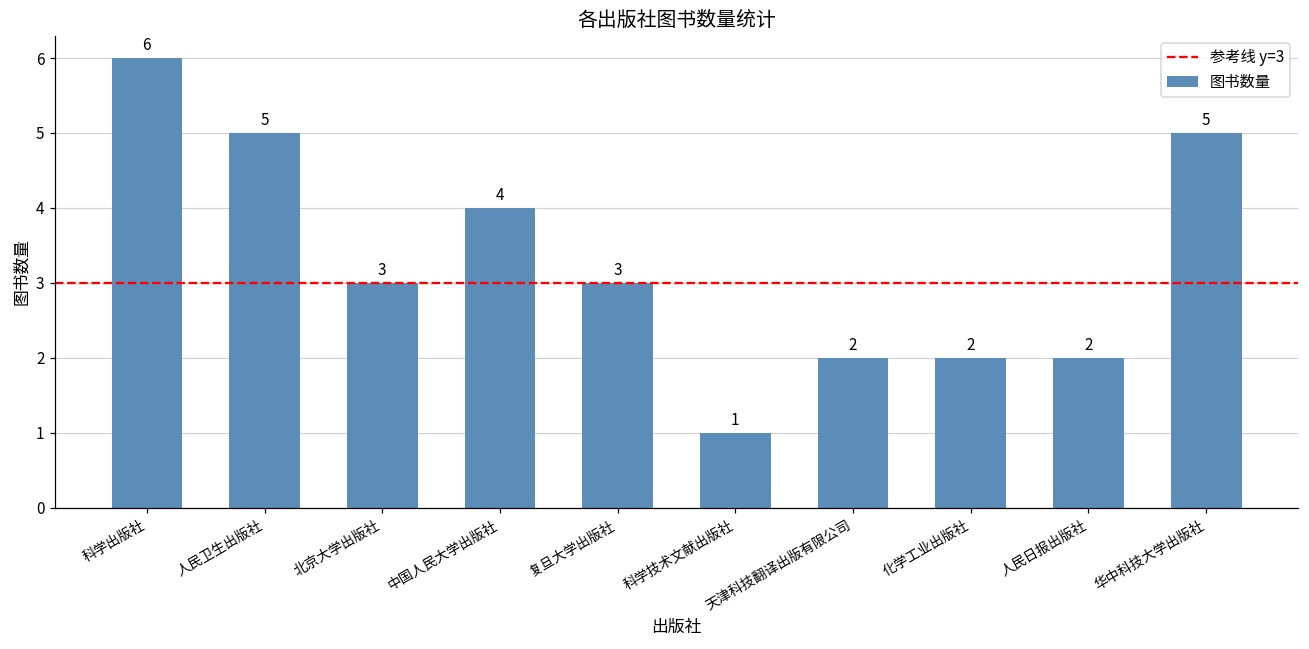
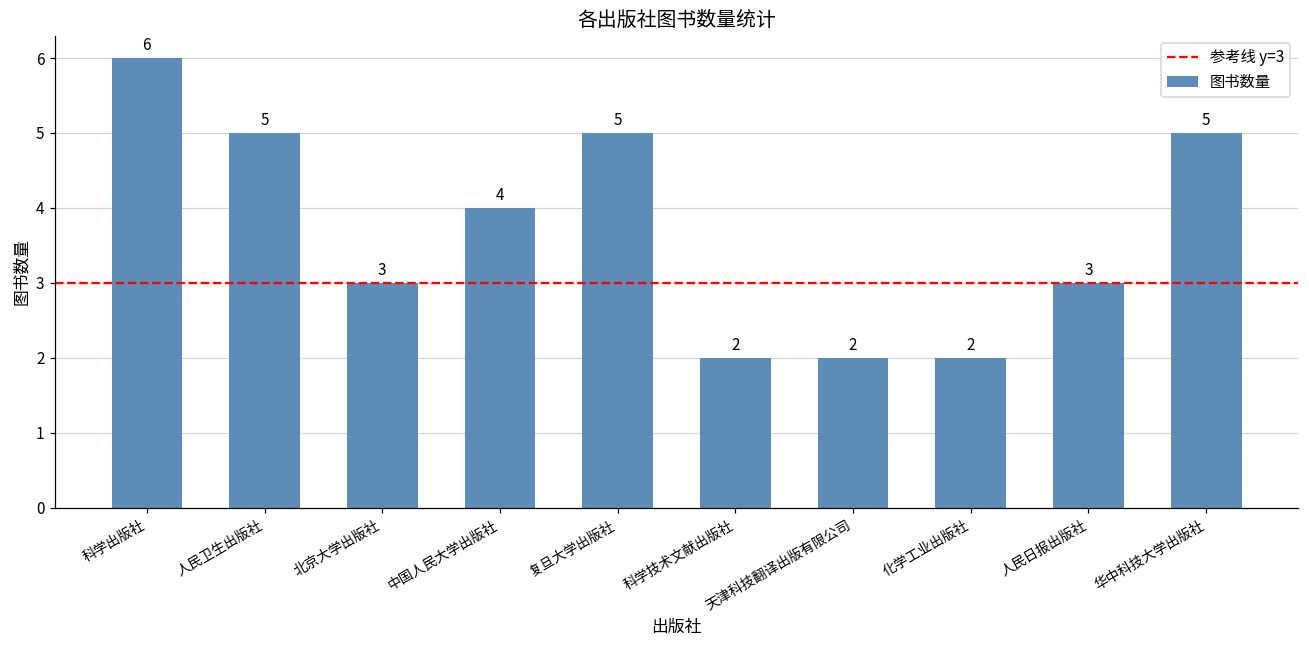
  {
    "科学出版社": 6,
    "人民卫生出版社": 5,
    "北京大学出版社": 3,
    "中国人民大学出版社": 4,
-   "复旦大学出版社": 3,
-   "科学技术文献出版社": 1,
+   "复旦大学出版社": 5,
+   "科学技术文献出版社": 2,
    "天津科技翻译出版有限公司": 2,
    "化学工业出版社": 2,
-   "人民日报出版社": 2,
+   "人民日报出版社": 3,
    "华中科技大学出版社": 5
  }
